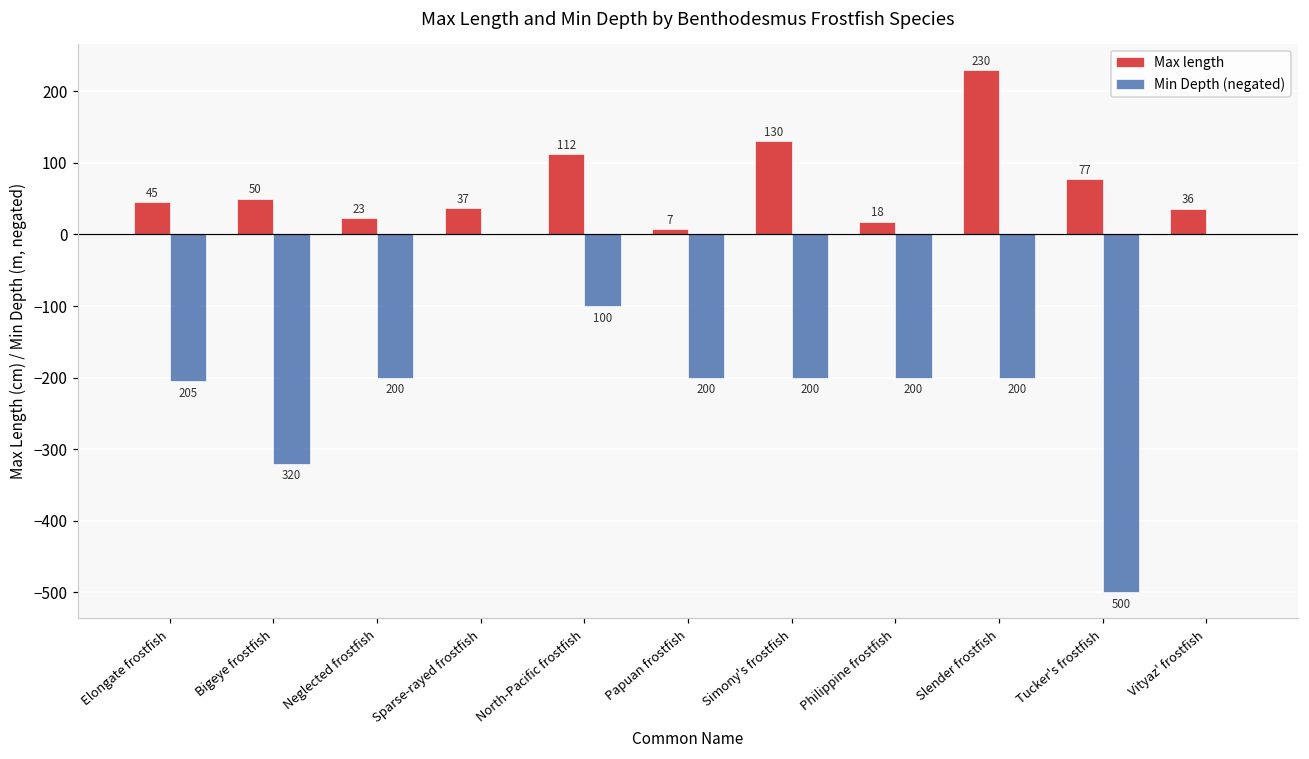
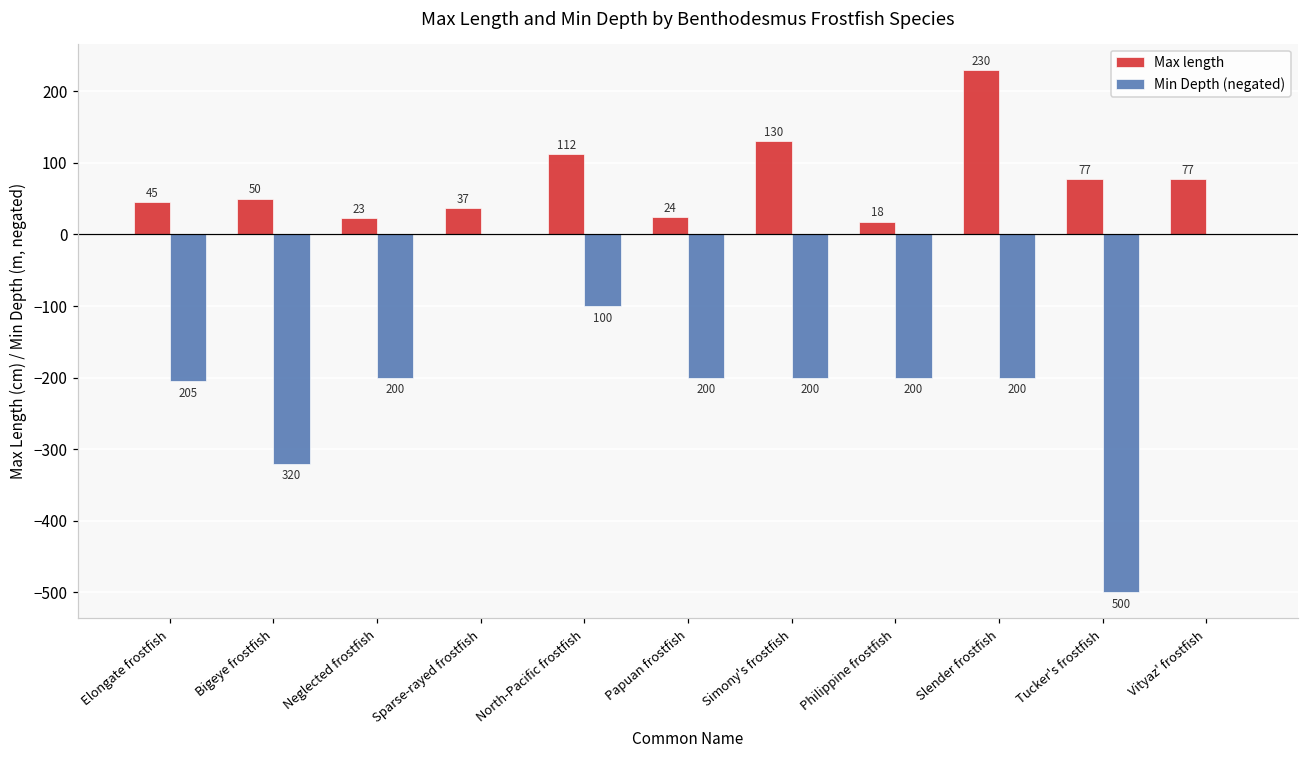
  {
    "Max length": {
      "Elongate frostfish": 45,
      "Bigeye frostfish": 50,
      "Neglected frostfish": 23,
      "Sparse-rayed frostfish": 37,
      "North-Pacific frostfish": 112,
-     "Papuan frostfish": 7,
+     "Papuan frostfish": 24,
      "Simony's frostfish": 130,
      "Philippine frostfish": 18,
      "Slender frostfish": 230,
      "Tucker's frostfish": 77,
-     "Vityaz' frostfish": 36
+     "Vityaz' frostfish": 77
    },
    "Min Depth (negated)": {
      "Sparse-rayed frostfish": 0,
      "Vityaz' frostfish": 0
    }
  }
